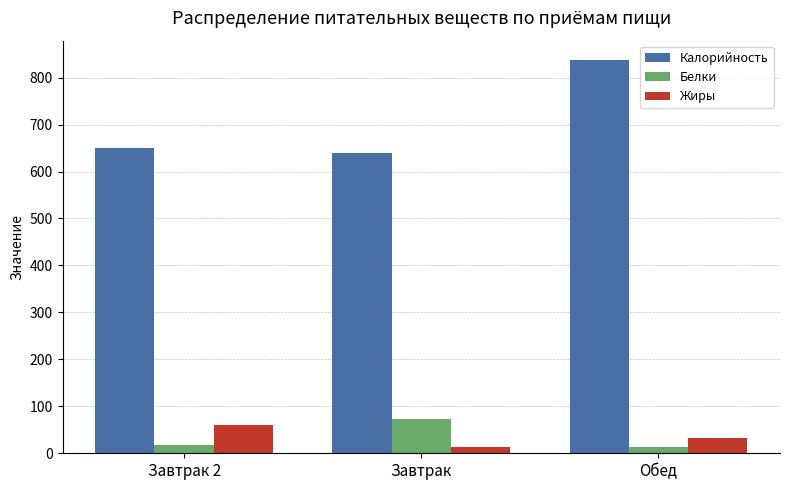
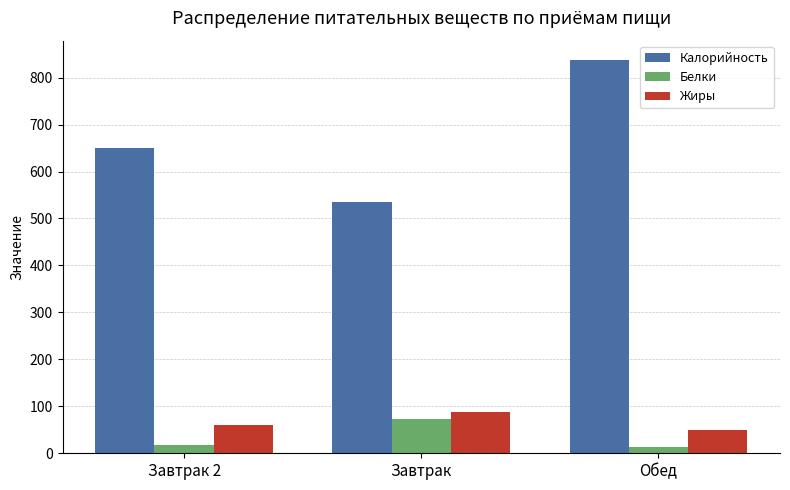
  {
    "Калорийность": {
      "Завтрак 2": 650,
-     "Завтрак": 640,
+     "Завтрак": 540,
      "Обед": 840
    },
    "Белки": {
      "Завтрак 2": 20,
      "Завтрак": 70,
      "Обед": 10
    },
    "Жиры": {
      "Завтрак 2": 60,
-     "Завтрак": 10,
-     "Обед": 30
+     "Завтрак": 90,
+     "Обед": 50
    }
  }
